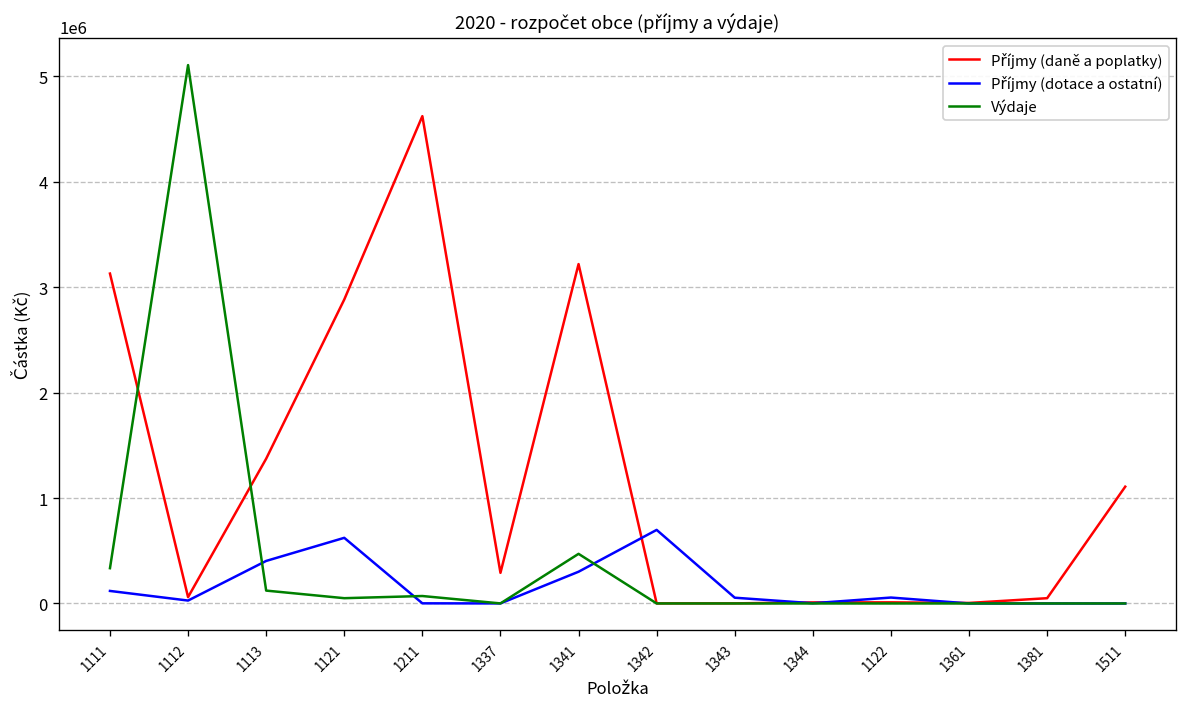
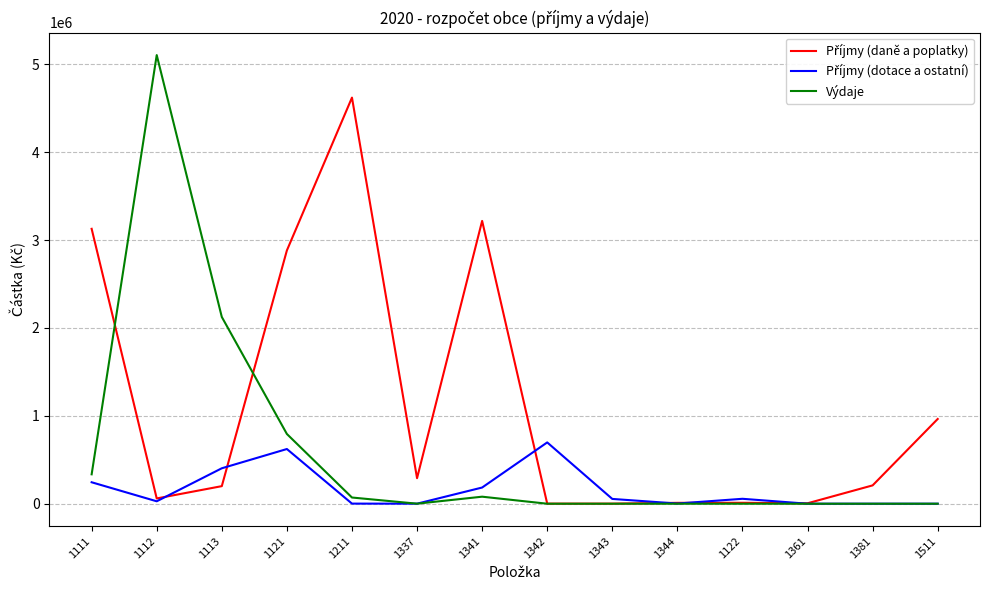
  {
    "Příjmy (daně a poplatky)": {
      "1111": 3100000,
      "1112": 100000,
-     "1113": 1400000,
+     "1113": 200000,
      "1121": 2900000,
      "1211": 4600000,
      "1337": 300000,
      "1341": 3200000,
-     "1381": 100000,
-     "1511": 1100000
+     "1381": 200000,
+     "1511": 1000000
    },
    "Příjmy (dotace a ostatní)": {
-     "1111": 100000,
+     "1111": 200000,
      "1112": 0,
      "1113": 400000,
      "1121": 600000,
      "1211": 0,
-     "1341": 300000,
+     "1341": 200000,
      "1342": 700000,
      "1343": 100000,
      "1122": 100000
    },
    "Výdaje": {
      "1111": 300000,
      "1112": 5100000,
-     "1113": 100000,
-     "1121": 100000,
+     "1113": 2100000,
+     "1121": 800000,
      "1211": 100000,
-     "1341": 500000
+     "1341": 100000
    }
  }
